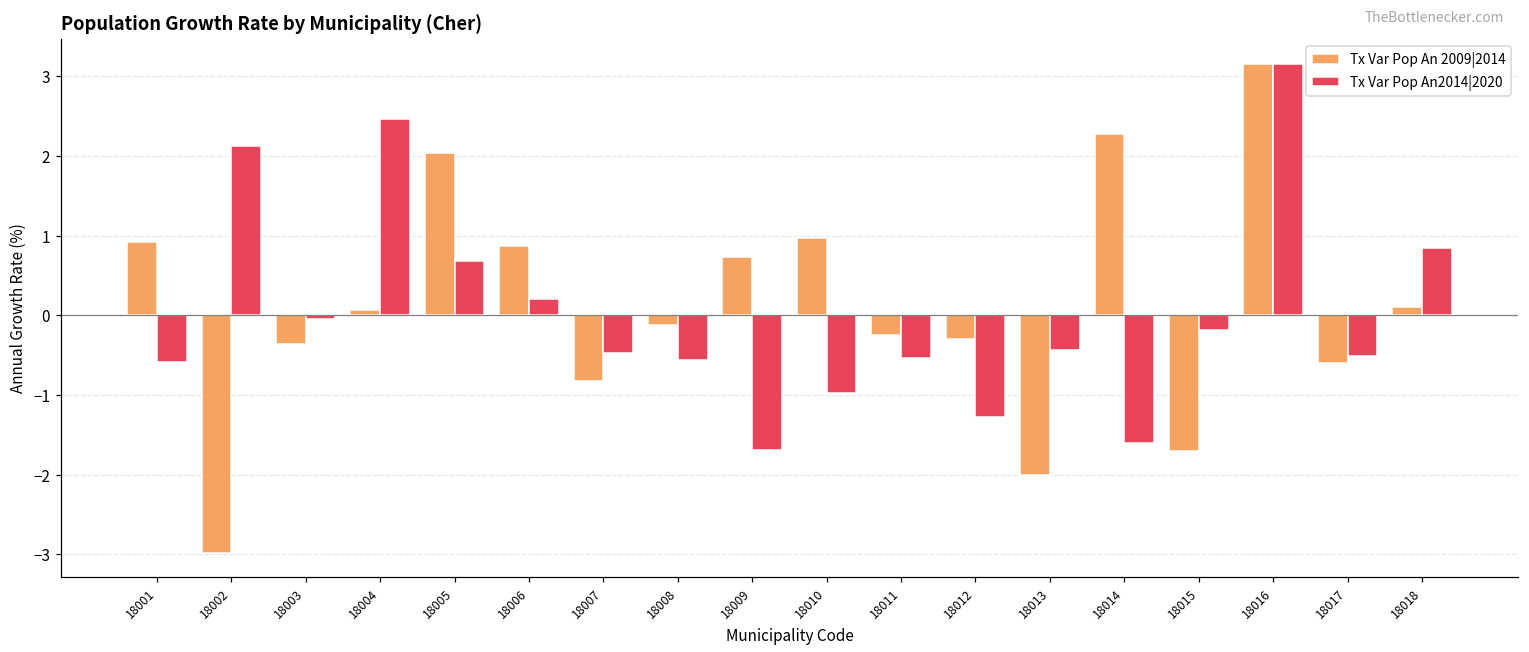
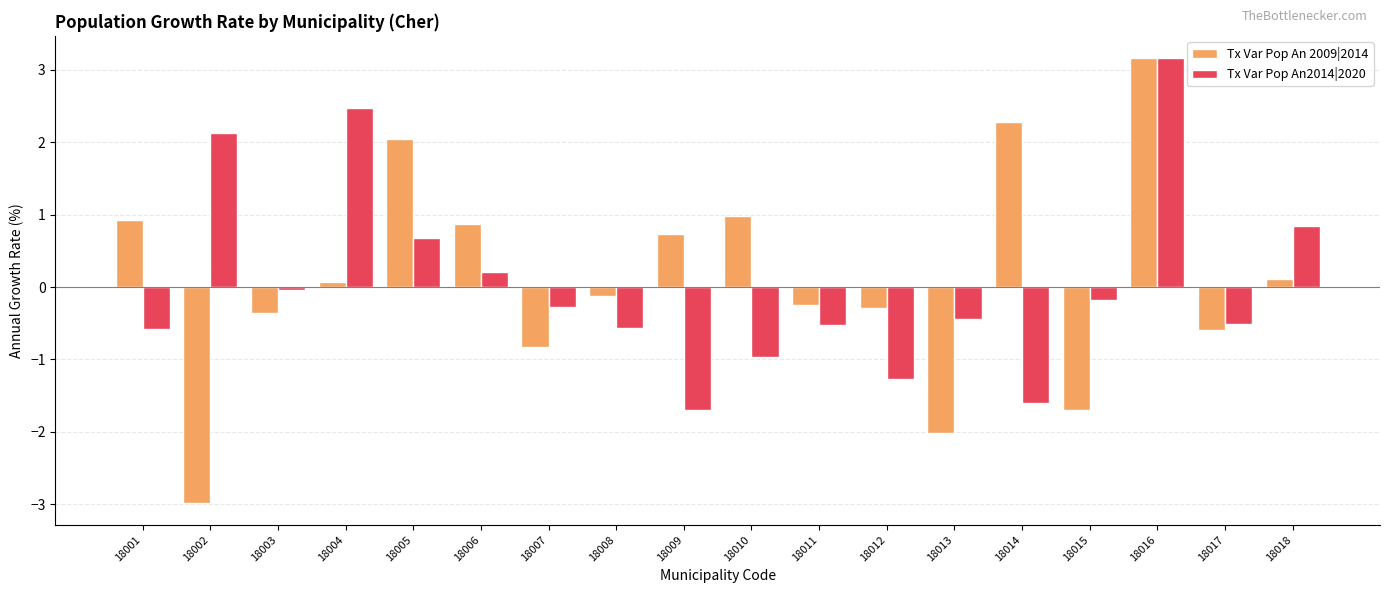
  {
    "Tx Var Pop An 2009|2014": {
      "18001": 0.9,
      "18002": -3.0,
      "18003": -0.4,
      "18004": 0.1,
      "18005": 2.0,
      "18006": 0.9,
      "18007": -0.8,
      "18008": -0.1,
      "18009": 0.7,
      "18010": 1.0,
      "18011": -0.2,
      "18012": -0.3,
      "18013": -2.0,
      "18014": 2.3,
      "18015": -1.7,
      "18016": 3.2,
      "18017": -0.6,
      "18018": 0.1
    },
    "Tx Var Pop An2014|2020": {
      "18001": -0.6,
      "18002": 2.1,
      "18003": 0.0,
      "18004": 2.5,
      "18005": 0.7,
      "18006": 0.2,
-     "18007": -0.5,
+     "18007": -0.3,
      "18008": -0.6,
      "18009": -1.7,
      "18010": -1.0,
      "18011": -0.5,
      "18012": -1.3,
      "18013": -0.4,
      "18014": -1.6,
      "18015": -0.2,
      "18016": 3.2,
      "18017": -0.5,
      "18018": 0.8
    }
  }
